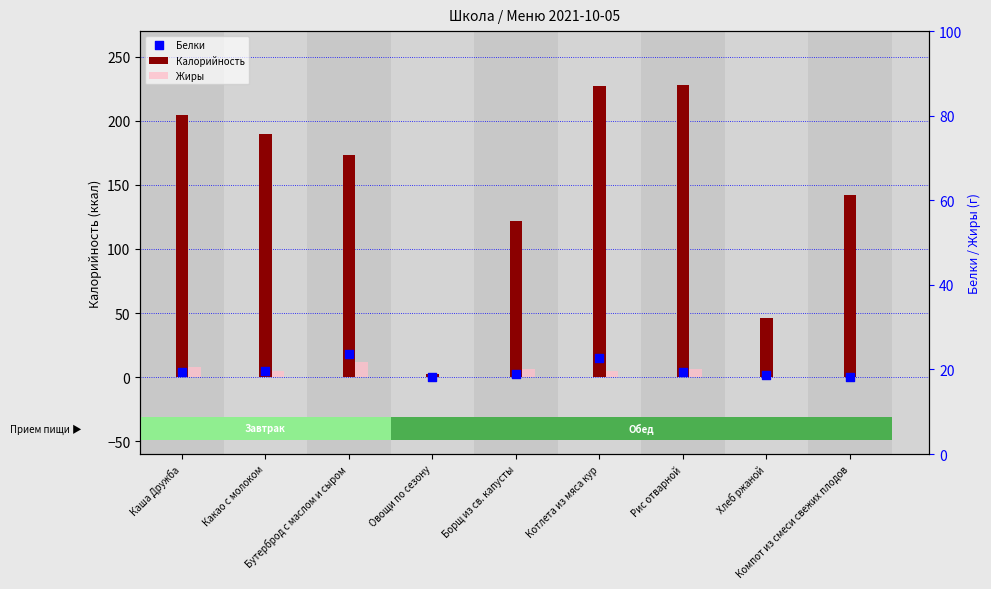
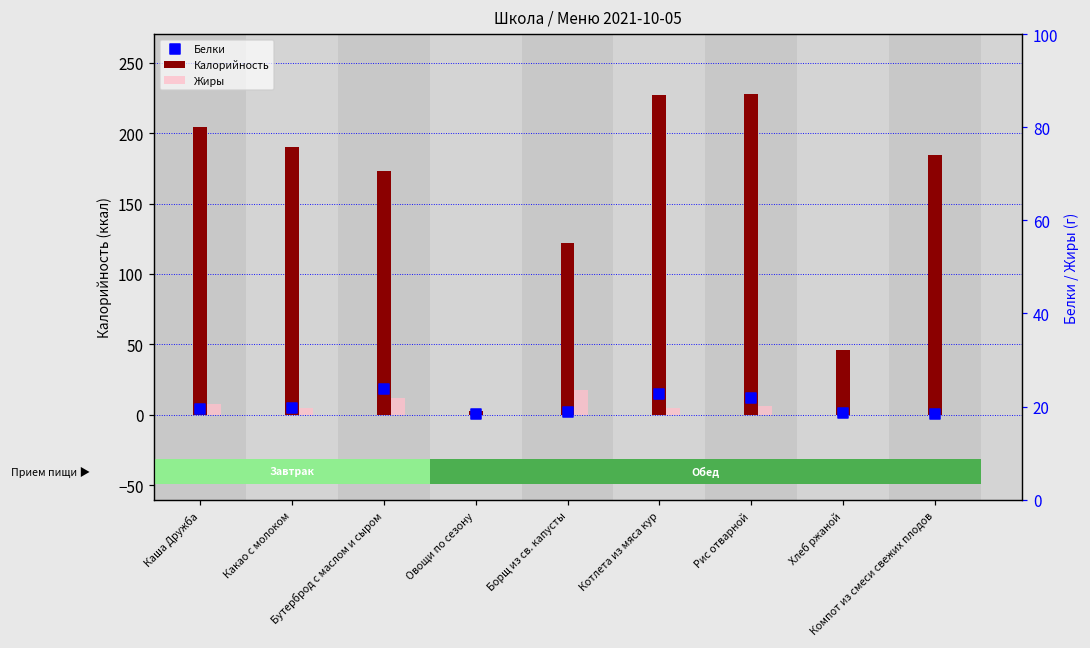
  {
    "Калорийность": {
      "Каша Дружба": 205,
      "Какао с молоком": 190,
      "Бутерброд с маслом и сыром": 173,
      "Овощи по сезону": 3,
      "Борщ из св. капусты": 122,
      "Котлета из мяса кур": 227,
      "Рис отварной": 228,
      "Хлеб ржаной": 46,
-     "Компот из смеси свежих плодов": 142
+     "Компот из смеси свежих плодов": 184
    },
    "Белки": {
-     "Рис отварной": 4
+     "Рис отварной": 12
    },
    "Жиры": {
      "Каша Дружба": 8,
      "Какао с молоком": 5,
      "Бутерброд с маслом и сыром": 12,
-     "Борщ из св. капусты": 7,
+     "Борщ из св. капусты": 17,
      "Котлета из мяса кур": 5,
      "Рис отварной": 6,
      "Компот из смеси свежих плодов": 0
    }
  }
